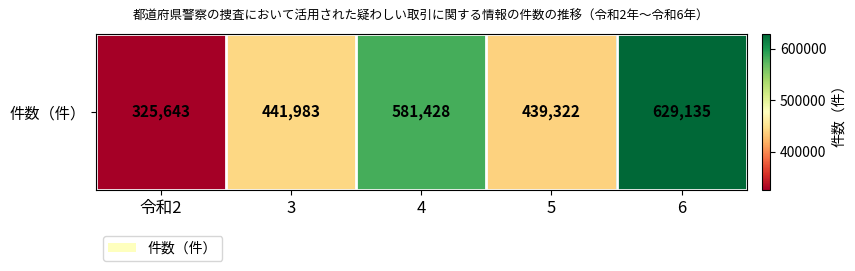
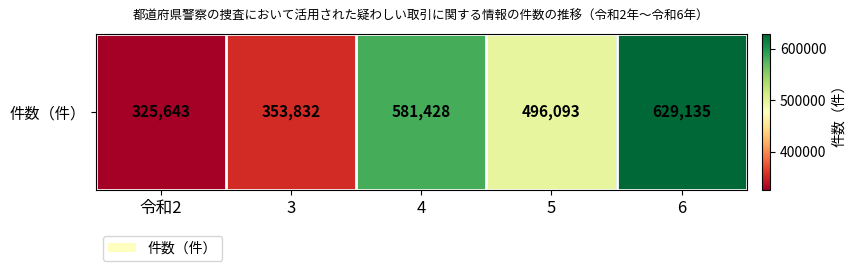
  {
    "件数（件）": {
      "令和2": "325,643",
-     "3": "441,983",
+     "3": "353,832",
      "4": "581,428",
-     "5": "439,322",
+     "5": "496,093",
      "6": "629,135"
    }
  }
